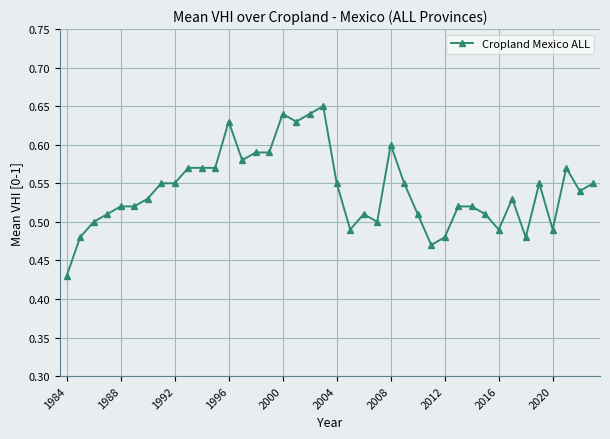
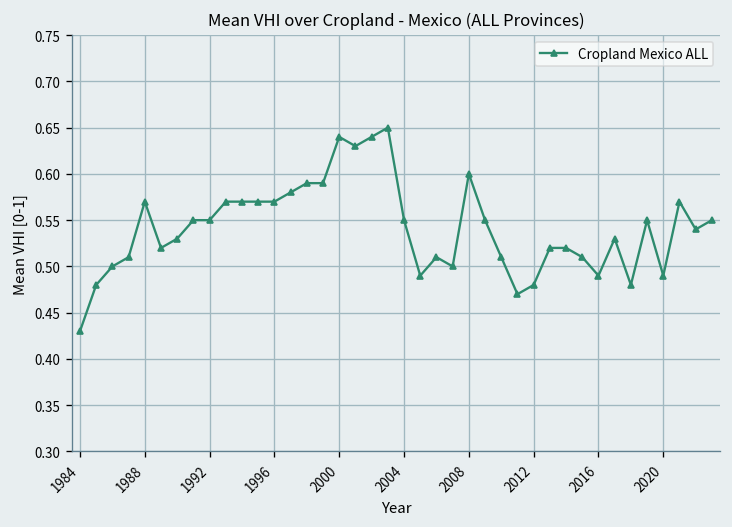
  {
    "1984": 0.43,
-   "1988": 0.52,
+   "1988": 0.57,
    "1992": 0.55,
-   "1996": 0.63,
+   "1996": 0.57,
    "2000": 0.64,
    "2004": 0.55,
    "2008": 0.60,
    "2012": 0.48,
    "2016": 0.49,
    "2020": 0.49
  }
